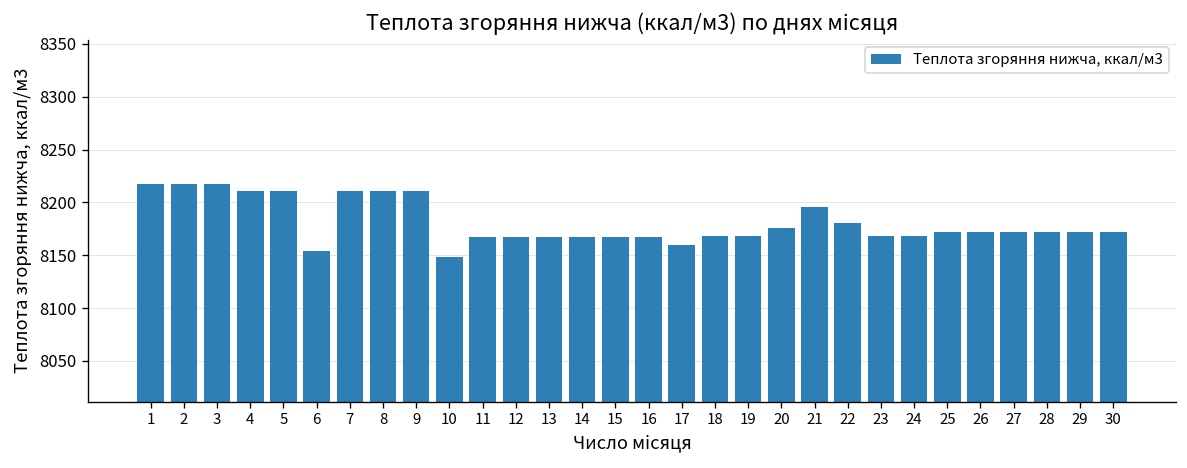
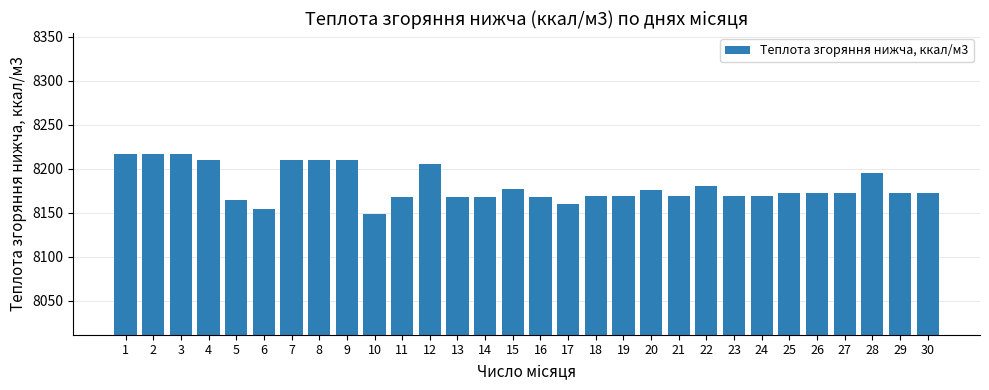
  {
    "1": 8220,
    "2": 8220,
    "3": 8220,
    "4": 8210,
-   "5": 8210,
+   "5": 8160,
    "6": 8150,
    "7": 8210,
    "8": 8210,
    "9": 8210,
    "10": 8150,
    "11": 8170,
-   "12": 8170,
+   "12": 8210,
    "13": 8170,
    "14": 8170,
-   "15": 8170,
+   "15": 8180,
    "16": 8170,
    "17": 8160,
    "18": 8170,
    "19": 8170,
    "20": 8180,
-   "21": 8200,
+   "21": 8170,
    "22": 8180,
    "23": 8170,
    "24": 8170,
    "25": 8170,
    "26": 8170,
    "27": 8170,
-   "28": 8170,
+   "28": 8190,
    "29": 8170,
    "30": 8170
  }
